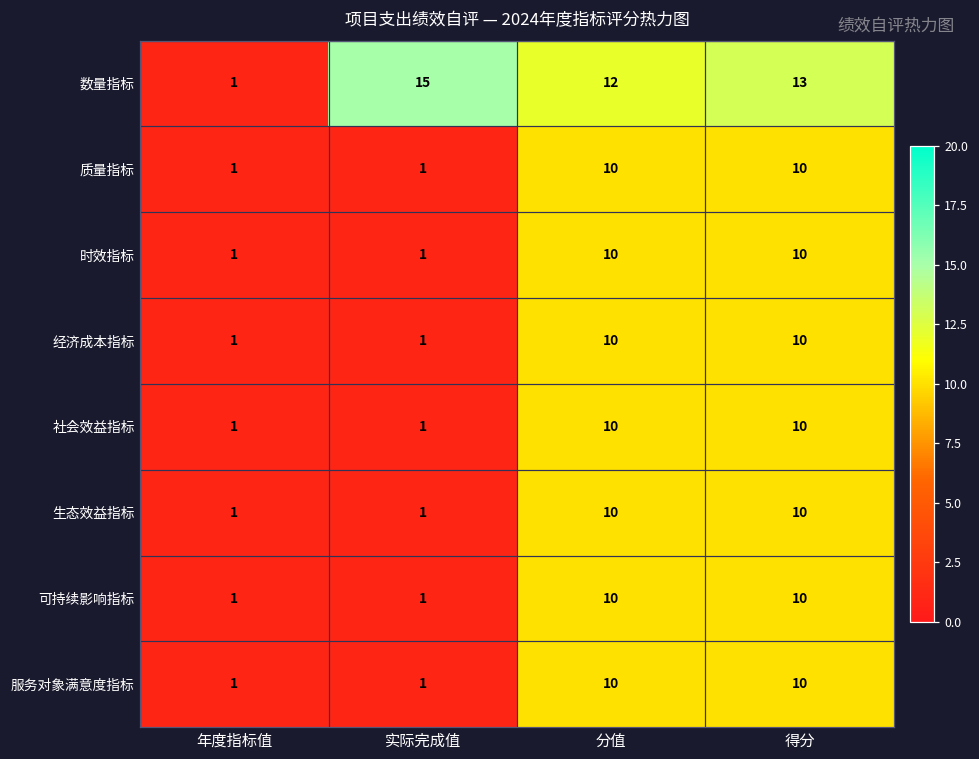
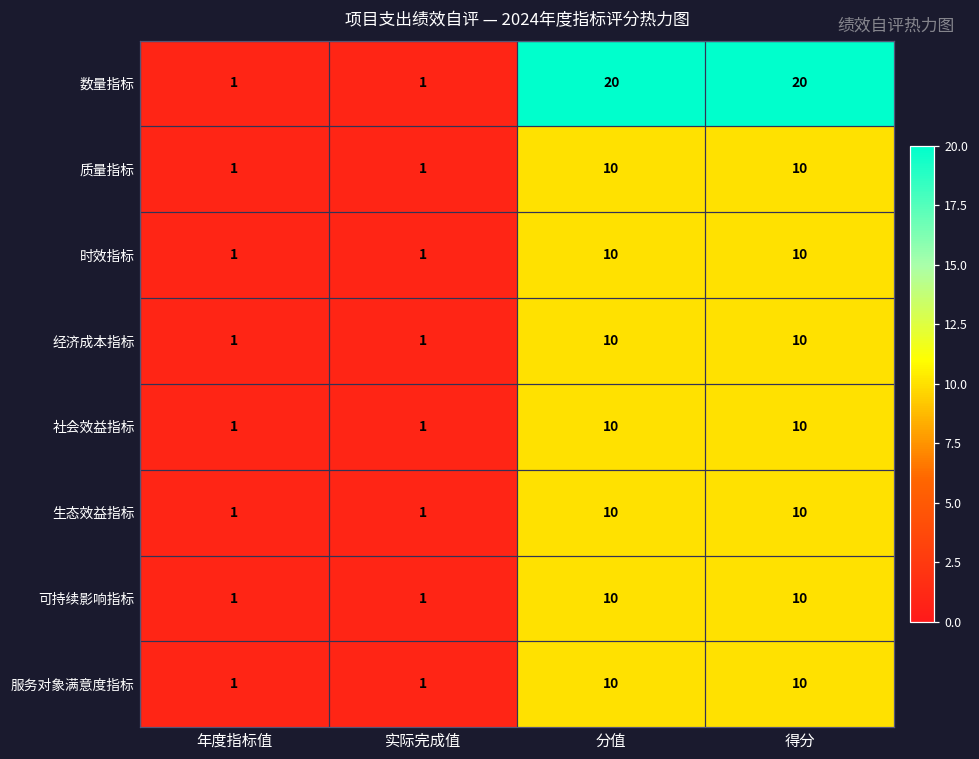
  {
    "数量指标": {
      "年度指标值": 1,
-     "实际完成值": 15,
-     "分值": 12,
-     "得分": 13
+     "实际完成值": 1,
+     "分值": 20,
+     "得分": 20
    },
    "质量指标": {
      "年度指标值": 1,
      "实际完成值": 1,
      "分值": 10,
      "得分": 10
    },
    "时效指标": {
      "年度指标值": 1,
      "实际完成值": 1,
      "分值": 10,
      "得分": 10
    },
    "经济成本指标": {
      "年度指标值": 1,
      "实际完成值": 1,
      "分值": 10,
      "得分": 10
    },
    "社会效益指标": {
      "年度指标值": 1,
      "实际完成值": 1,
      "分值": 10,
      "得分": 10
    },
    "生态效益指标": {
      "年度指标值": 1,
      "实际完成值": 1,
      "分值": 10,
      "得分": 10
    },
    "可持续影响指标": {
      "年度指标值": 1,
      "实际完成值": 1,
      "分值": 10,
      "得分": 10
    },
    "服务对象满意度指标": {
      "年度指标值": 1,
      "实际完成值": 1,
      "分值": 10,
      "得分": 10
    }
  }
